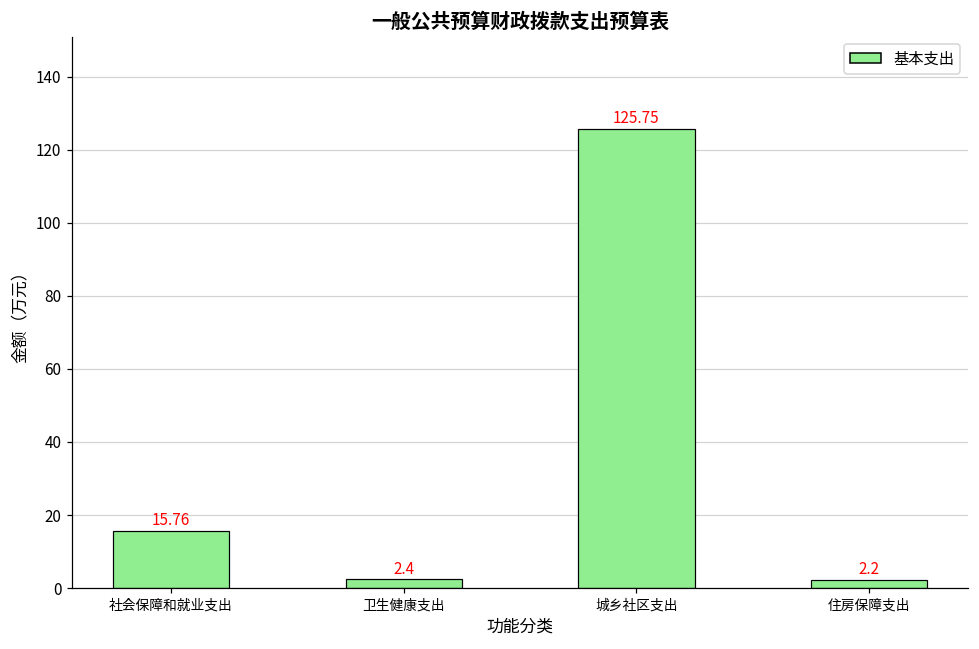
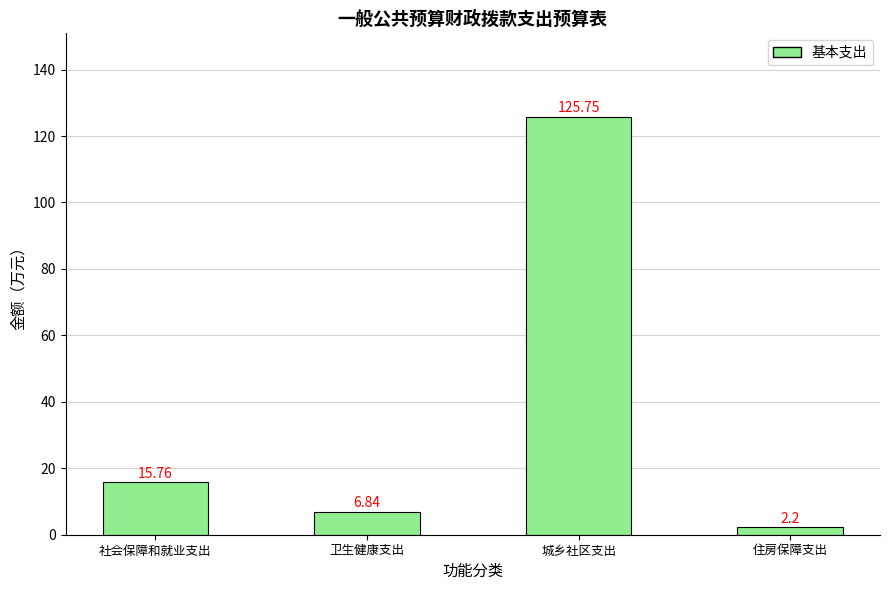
  {
    "社会保障和就业支出": 15.76,
-   "卫生健康支出": 2.4,
+   "卫生健康支出": 6.84,
    "城乡社区支出": 125.75,
    "住房保障支出": 2.2
  }
